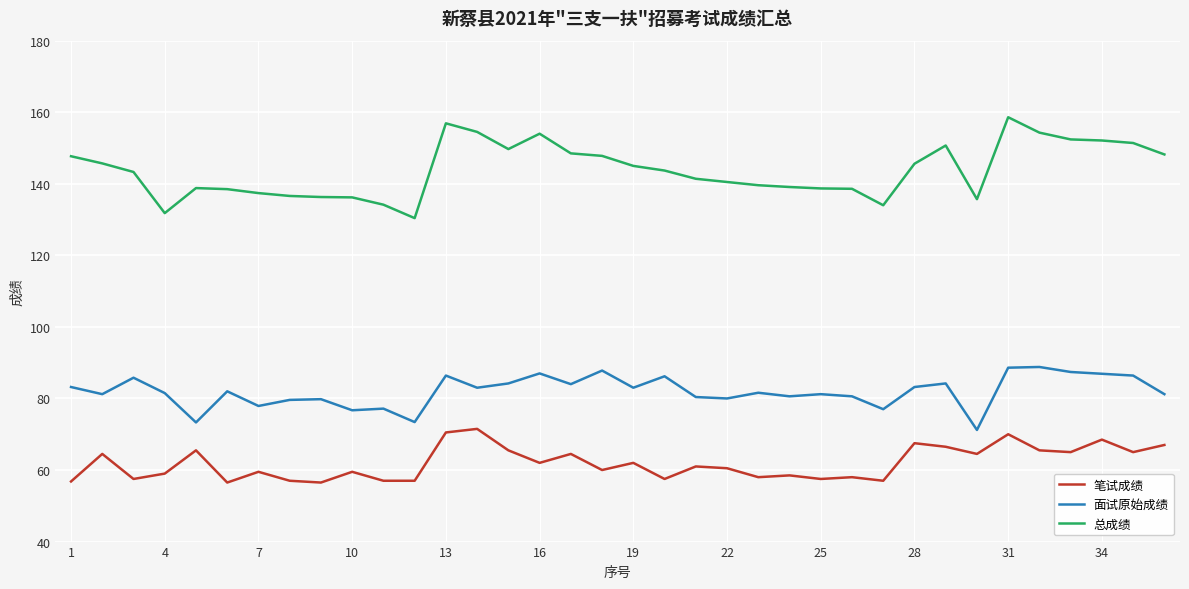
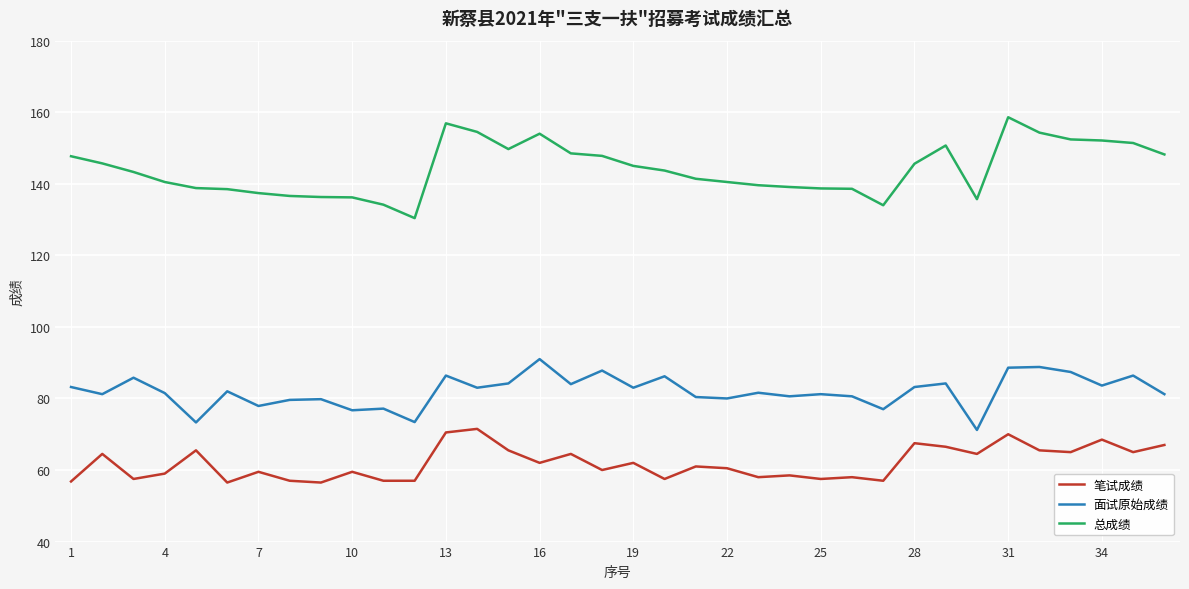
  {
    "笔试成绩": {
      "1": 57,
      "4": 59,
      "7": 60,
      "10": 60,
      "13": 71,
      "16": 62,
      "19": 62,
      "22": 61,
      "25": 58,
      "28": 68,
      "31": 70,
      "34": 69
    },
    "面试原始成绩": {
      "1": 83,
      "4": 82,
      "7": 78,
      "10": 77,
      "13": 86,
-     "16": 87,
+     "16": 91,
      "19": 83,
      "22": 80,
      "25": 81,
      "28": 83,
      "31": 89,
-     "34": 87
+     "34": 84
    },
    "总成绩": {
      "1": 148,
-     "4": 132,
+     "4": 141,
      "7": 137,
      "10": 136,
      "13": 157,
      "16": 154,
      "19": 145,
      "22": 141,
      "25": 139,
      "28": 146,
      "31": 159,
      "34": 152
    }
  }
